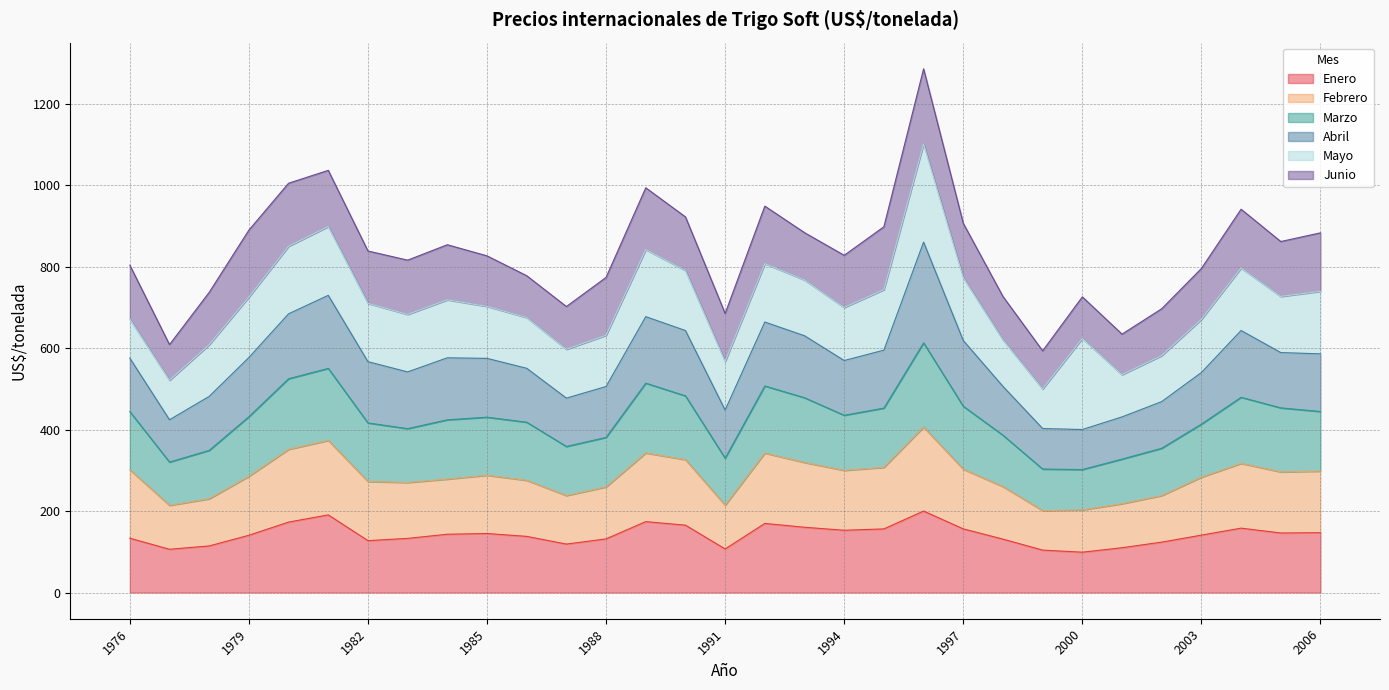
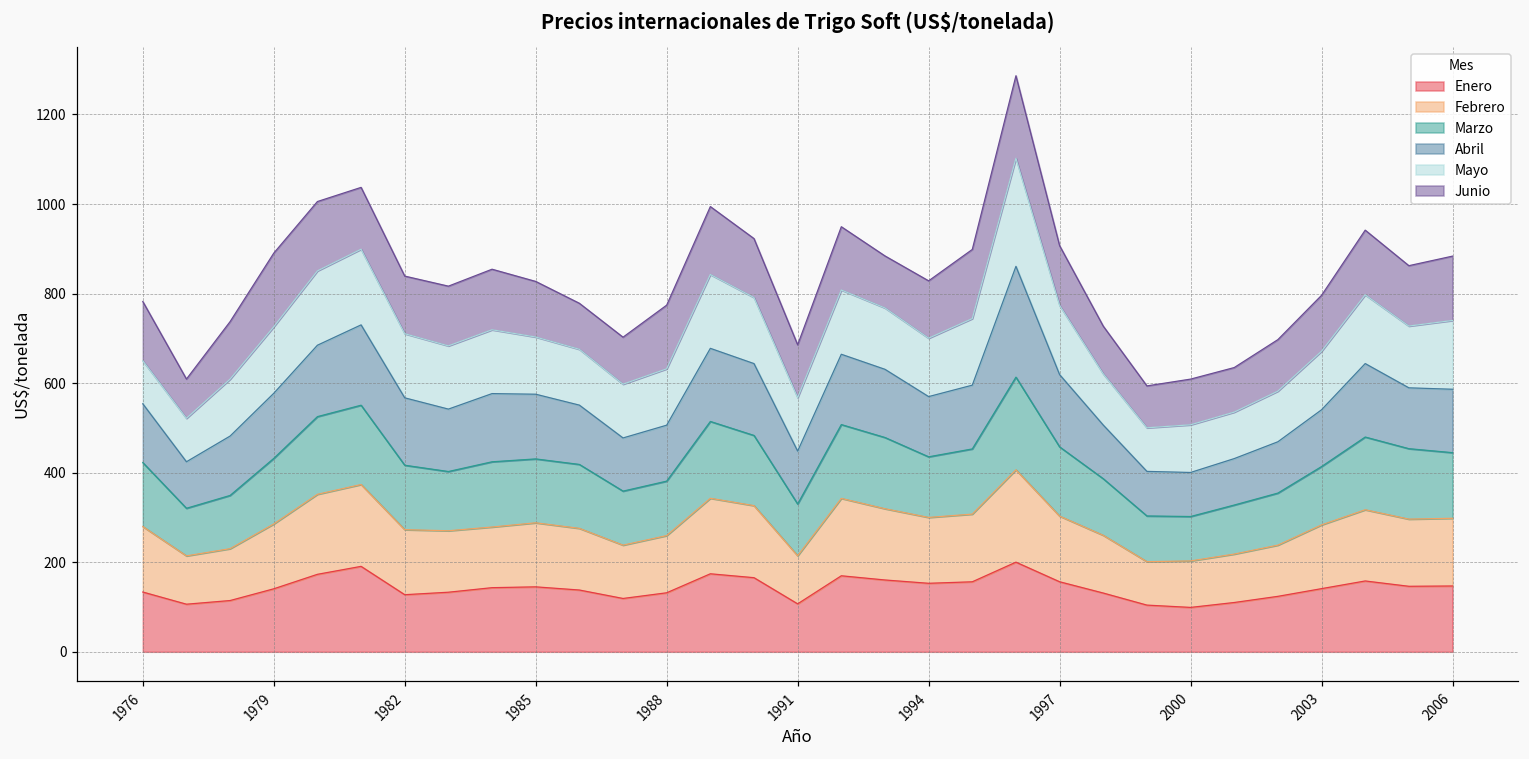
  {
    "Enero": {
      "1976": 130,
      "1979": 140,
      "1982": 130,
      "1985": 150,
      "1988": 130,
      "1991": 110,
      "1994": 150,
      "1997": 160,
      "2000": 100,
      "2003": 140,
      "2006": 150
    },
    "Febrero": {
-     "1976": 170,
+     "1976": 150,
      "1979": 140,
      "1982": 150,
      "1985": 140,
      "1988": 130,
      "1991": 110,
      "1994": 150,
      "1997": 150,
      "2000": 100,
      "2003": 140,
      "2006": 150
    },
    "Mayo": {
      "1976": 100,
      "1979": 150,
      "1982": 140,
      "1985": 130,
      "1988": 130,
      "1991": 120,
      "1994": 130,
      "1997": 150,
-     "2000": 220,
+     "2000": 110,
      "2003": 130,
      "2006": 150
    }
  }
